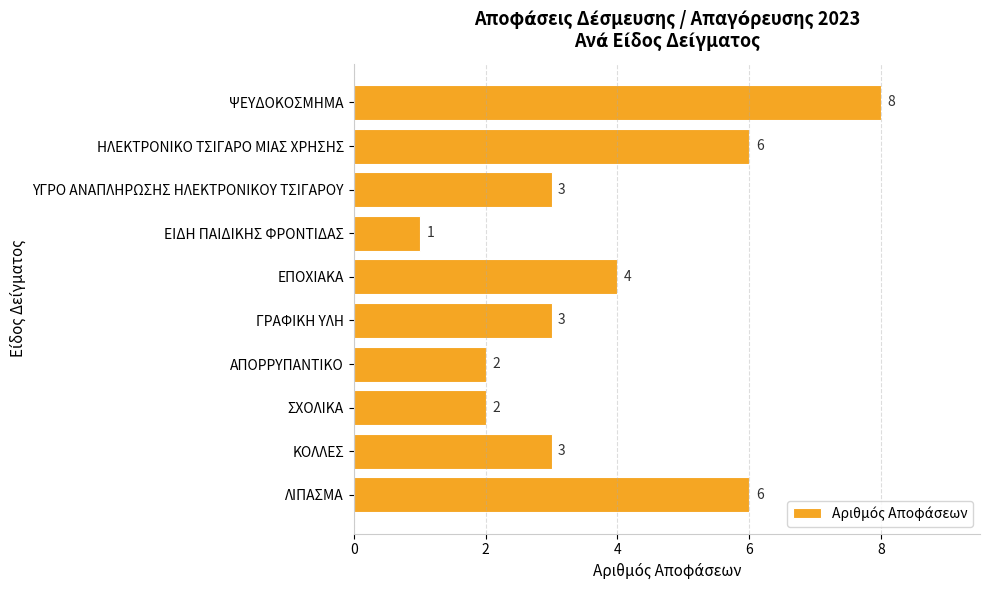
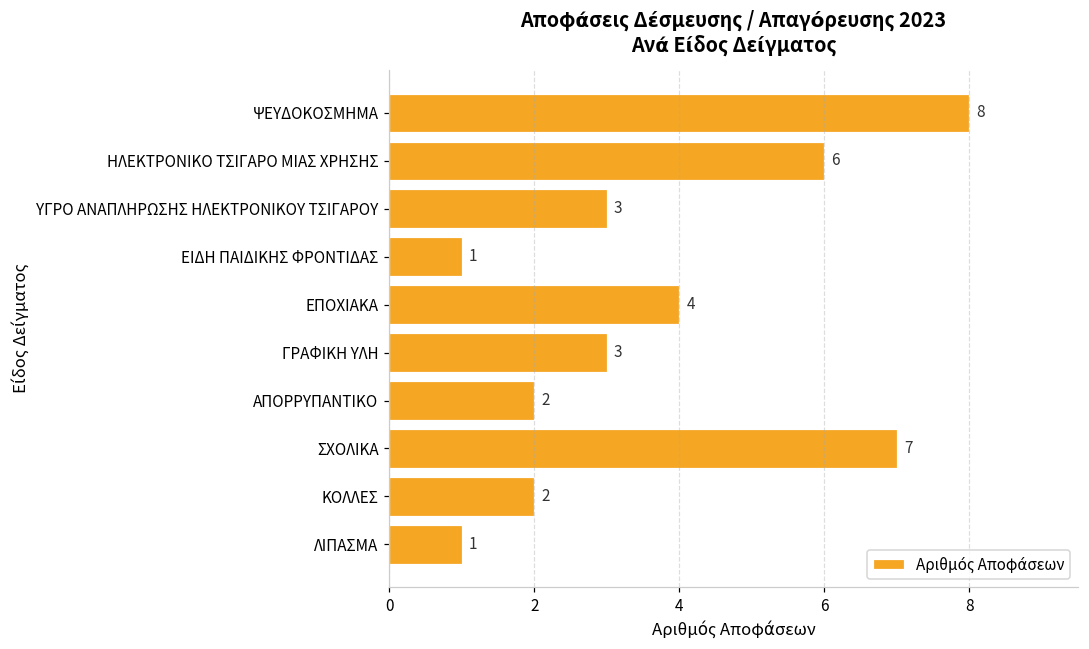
  {
    "ΨΕΥΔΟΚΟΣΜΗΜΑ": 8,
    "ΗΛΕΚΤΡΟΝΙΚΟ ΤΣΙΓΑΡΟ ΜΙΑΣ ΧΡΗΣΗΣ": 6,
    "ΥΓΡΟ ΑΝΑΠΛΗΡΩΣΗΣ ΗΛΕΚΤΡΟΝΙΚΟΥ ΤΣΙΓΑΡΟΥ": 3,
    "ΕΙΔΗ ΠΑΙΔΙΚΗΣ ΦΡΟΝΤΙΔΑΣ": 1,
    "ΕΠΟΧΙΑΚΑ": 4,
    "ΓΡΑΦΙΚΗ ΥΛΗ": 3,
    "ΑΠΟΡΡΥΠΑΝΤΙΚΟ": 2,
-   "ΣΧΟΛΙΚΑ": 2,
-   "ΚΟΛΛΕΣ": 3,
-   "ΛΙΠΑΣΜΑ": 6
+   "ΣΧΟΛΙΚΑ": 7,
+   "ΚΟΛΛΕΣ": 2,
+   "ΛΙΠΑΣΜΑ": 1
  }
